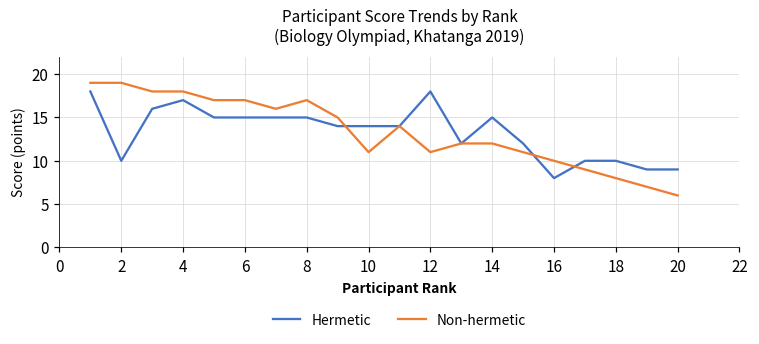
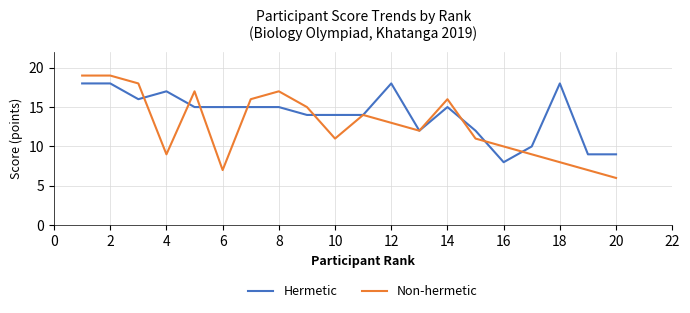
  {
    "Hermetic": {
-     "2": 10,
+     "2": 18,
      "4": 17,
      "6": 15,
      "8": 15,
      "10": 14,
      "12": 18,
      "14": 15,
      "16": 8,
-     "18": 10,
+     "18": 18,
      "20": 9
    },
    "Non-hermetic": {
      "2": 19,
-     "4": 18,
-     "6": 17,
+     "4": 9,
+     "6": 7,
      "8": 17,
      "10": 11,
-     "12": 11,
-     "14": 12,
+     "12": 13,
+     "14": 16,
      "16": 10,
      "18": 8,
      "20": 6
    }
  }
